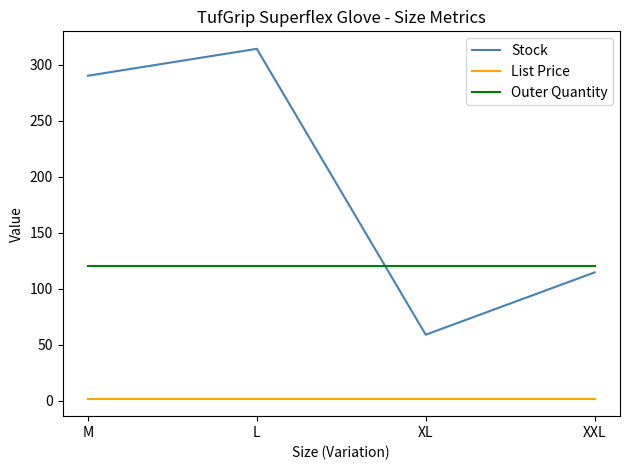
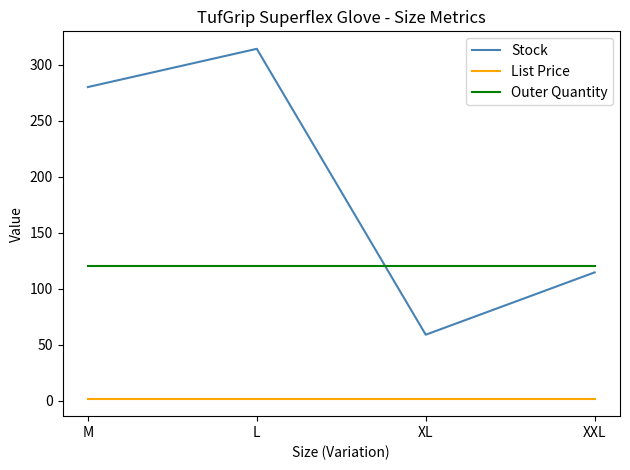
  {
    "Stock": {
-     "M": 290,
+     "M": 280,
      "L": 314,
      "XL": 59,
      "XXL": 115
    },
    "List Price": {
      "M": 2,
      "L": 2,
      "XL": 2,
      "XXL": 2
    },
    "Outer Quantity": {
      "M": 120,
      "L": 120,
      "XL": 120,
      "XXL": 120
    }
  }
